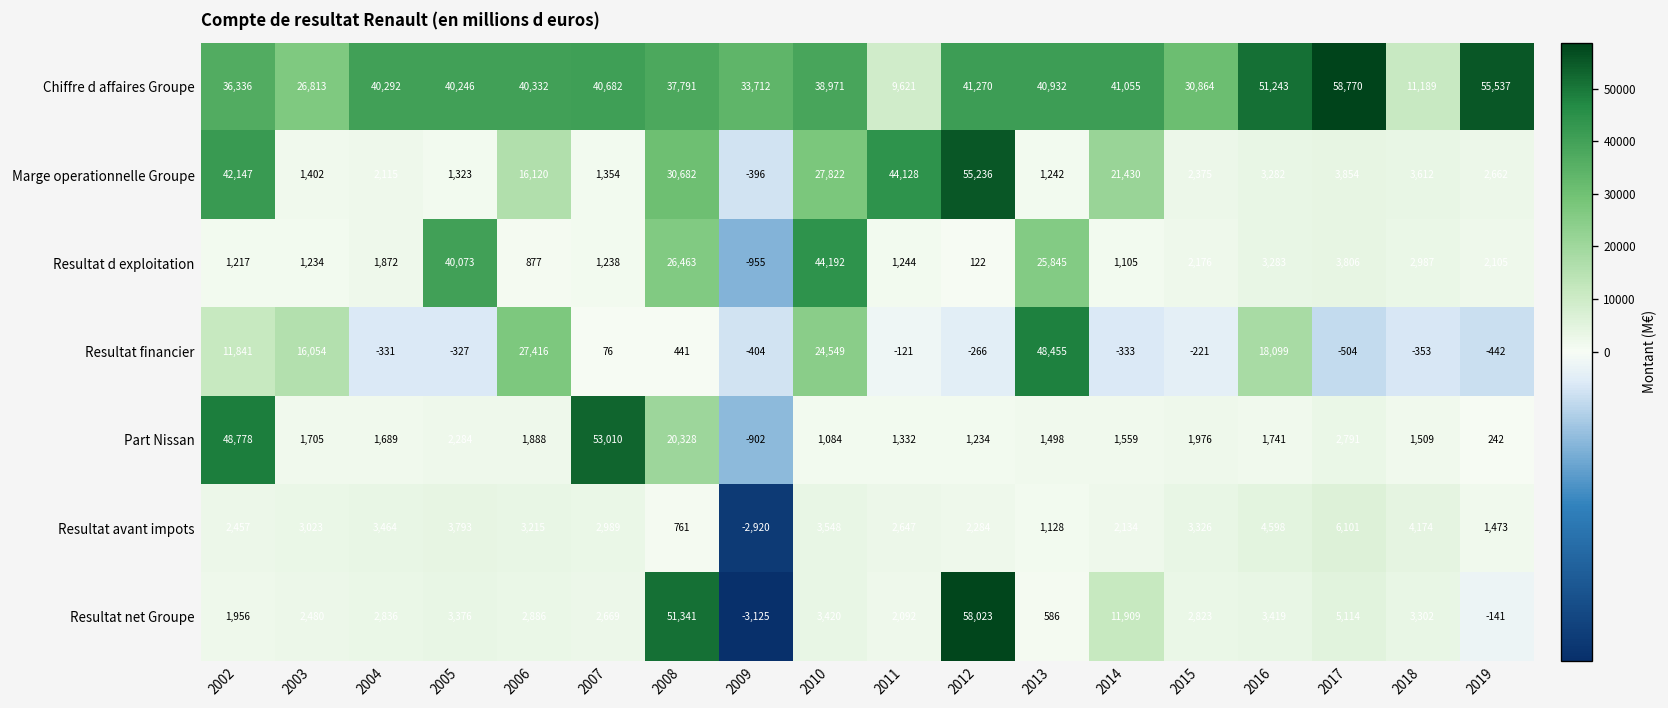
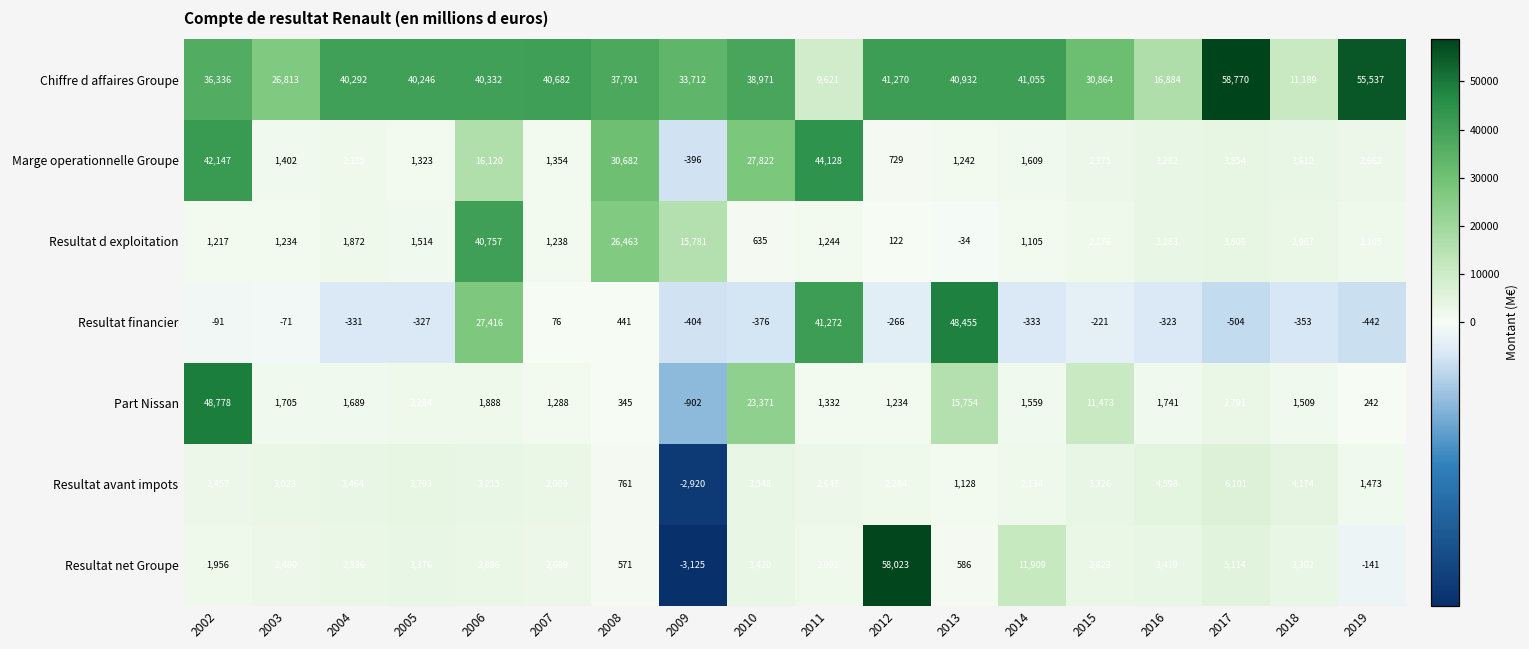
  {
    "Chiffre d affaires Groupe": {
      "2002": "36,336",
      "2003": "26,813",
      "2004": "40,292",
      "2005": "40,246",
      "2006": "40,332",
      "2007": "40,682",
      "2008": "37,791",
      "2009": "33,712",
      "2010": "38,971",
      "2011": "9,621",
      "2012": "41,270",
      "2013": "40,932",
      "2014": "41,055",
      "2015": "30,864",
-     "2016": "51,243",
+     "2016": "16,884",
      "2017": "58,770",
      "2018": "11,189",
      "2019": "55,537"
    },
    "Marge operationnelle Groupe": {
      "2002": "42,147",
      "2003": "1,402",
      "2005": "1,323",
      "2006": "16,120",
      "2007": "1,354",
      "2008": "30,682",
      "2009": "-396",
      "2010": "27,822",
      "2011": "44,128",
-     "2012": "55,236",
+     "2012": "729",
      "2013": "1,242",
-     "2014": "21,430"
+     "2014": "1,609"
    },
    "Resultat d exploitation": {
      "2002": "1,217",
      "2003": "1,234",
      "2004": "1,872",
-     "2005": "40,073",
-     "2006": "877",
+     "2005": "1,514",
+     "2006": "40,757",
      "2007": "1,238",
      "2008": "26,463",
-     "2009": "-955",
-     "2010": "44,192",
+     "2009": "15,781",
+     "2010": "635",
      "2011": "1,244",
      "2012": "122",
-     "2013": "25,845",
+     "2013": "-34",
      "2014": "1,105"
    },
    "Resultat financier": {
-     "2002": "11,841",
-     "2003": "16,054",
+     "2002": "-91",
+     "2003": "-71",
      "2004": "-331",
      "2005": "-327",
      "2006": "27,416",
      "2007": "76",
      "2008": "441",
      "2009": "-404",
-     "2010": "24,549",
-     "2011": "-121",
+     "2010": "-376",
+     "2011": "41,272",
      "2012": "-266",
      "2013": "48,455",
      "2014": "-333",
      "2015": "-221",
-     "2016": "18,099",
+     "2016": "-323",
      "2017": "-504",
      "2018": "-353",
      "2019": "-442"
    },
    "Part Nissan": {
      "2002": "48,778",
      "2003": "1,705",
      "2004": "1,689",
      "2006": "1,888",
-     "2007": "53,010",
-     "2008": "20,328",
+     "2007": "1,288",
+     "2008": "345",
      "2009": "-902",
-     "2010": "1,084",
+     "2010": "23,371",
      "2011": "1,332",
      "2012": "1,234",
-     "2013": "1,498",
+     "2013": "15,754",
      "2014": "1,559",
-     "2015": "1,976",
+     "2015": "11,473",
      "2016": "1,741",
      "2018": "1,509",
      "2019": "242"
    },
    "Resultat avant impots": {
      "2008": "761",
      "2009": "-2,920",
      "2013": "1,128",
      "2019": "1,473"
    },
    "Resultat net Groupe": {
      "2002": "1,956",
-     "2008": "51,341",
+     "2008": "571",
      "2009": "-3,125",
      "2012": "58,023",
      "2013": "586",
      "2014": "11,909",
      "2019": "-141"
    }
  }
